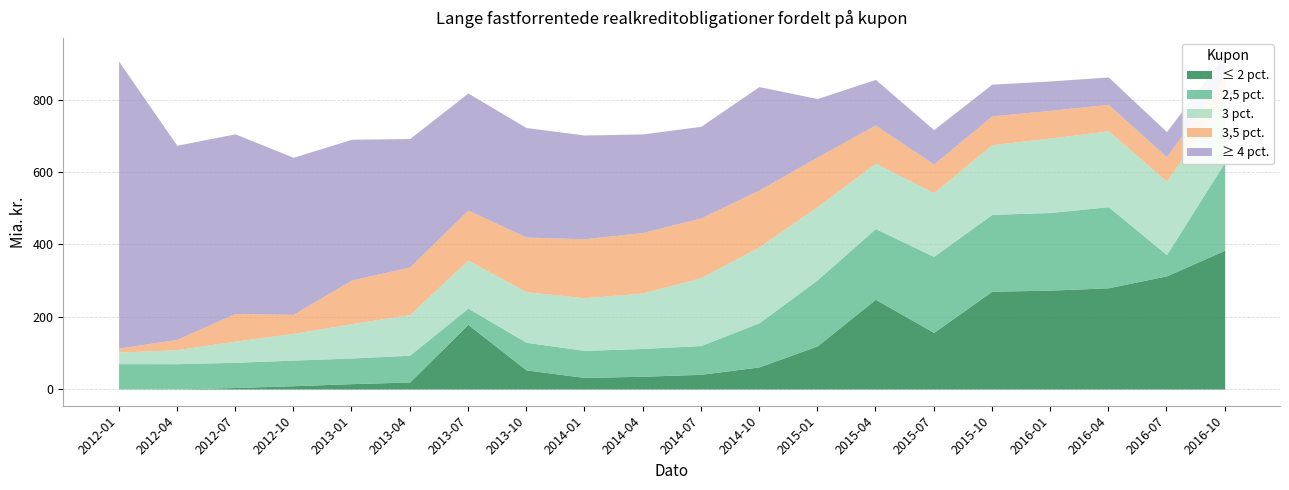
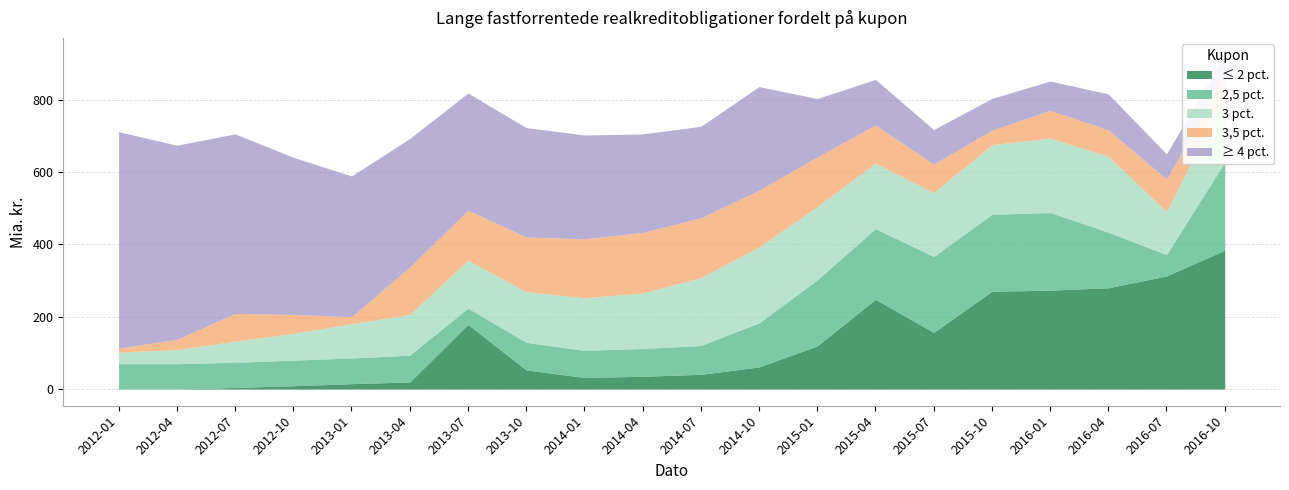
  {
    "≤ 2 pct.": {
      "2012-01": 0,
      "2012-04": 0,
      "2012-10": 10,
      "2013-01": 10,
      "2013-04": 20,
      "2013-07": 180,
      "2013-10": 50,
      "2014-01": 30,
      "2014-04": 40,
      "2014-07": 40,
      "2014-10": 60,
      "2015-01": 120,
      "2015-04": 250,
      "2015-07": 160,
      "2015-10": 270,
      "2016-01": 270,
      "2016-04": 280,
      "2016-07": 310,
      "2016-10": 380
    },
    "2,5 pct.": {
      "2012-01": 70,
      "2012-04": 70,
      "2012-07": 70,
      "2012-10": 70,
      "2013-01": 70,
      "2013-04": 70,
      "2013-07": 40,
      "2013-10": 80,
      "2014-01": 70,
      "2014-04": 80,
      "2014-07": 80,
      "2014-10": 120,
      "2015-01": 180,
      "2015-04": 200,
      "2015-07": 210,
      "2015-10": 210,
      "2016-01": 210,
-     "2016-04": 220,
+     "2016-04": 150,
      "2016-07": 60
    },
    "3 pct.": {
      "2012-01": 30,
      "2012-04": 40,
      "2012-07": 60,
      "2012-10": 70,
      "2013-01": 90,
      "2013-04": 110,
      "2013-07": 130,
      "2013-10": 140,
      "2014-01": 150,
      "2014-04": 150,
      "2014-07": 190,
      "2014-10": 210,
      "2015-01": 200,
      "2015-04": 180,
      "2015-07": 180,
      "2015-10": 190,
      "2016-01": 210,
      "2016-04": 210,
-     "2016-07": 200
+     "2016-07": 120
    },
    "3,5 pct.": {
      "2012-01": 10,
      "2012-04": 30,
      "2012-07": 80,
      "2012-10": 50,
-     "2013-01": 120,
+     "2013-01": 20,
      "2013-04": 130,
      "2013-07": 140,
      "2013-10": 150,
      "2014-01": 160,
      "2014-04": 170,
      "2014-07": 170,
      "2014-10": 160,
      "2015-01": 140,
      "2015-04": 110,
      "2015-07": 80,
-     "2015-10": 80,
+     "2015-10": 40,
      "2016-01": 80,
      "2016-04": 70,
-     "2016-07": 70
+     "2016-07": 90
    },
    "≥ 4 pct.": {
-     "2012-01": 790,
+     "2012-01": 600,
      "2012-04": 540,
      "2012-07": 500,
      "2012-10": 430,
      "2013-01": 390,
      "2013-04": 360,
      "2013-07": 320,
      "2013-10": 300,
      "2014-01": 290,
      "2014-04": 270,
      "2014-07": 250,
      "2014-10": 290,
      "2015-01": 160,
      "2015-04": 130,
      "2015-07": 100,
      "2015-10": 90,
      "2016-01": 80,
-     "2016-04": 80,
+     "2016-04": 100,
      "2016-07": 70
    }
  }
